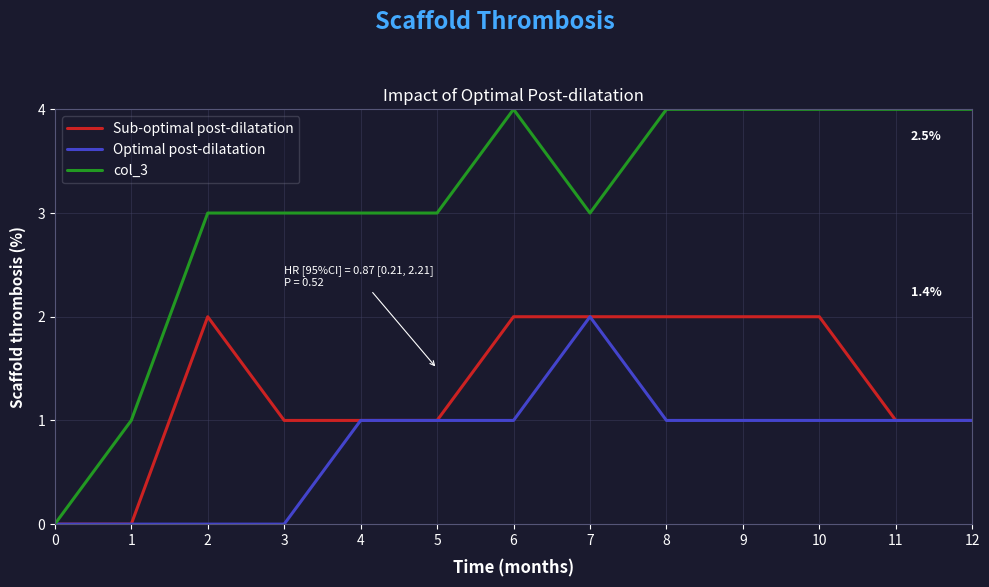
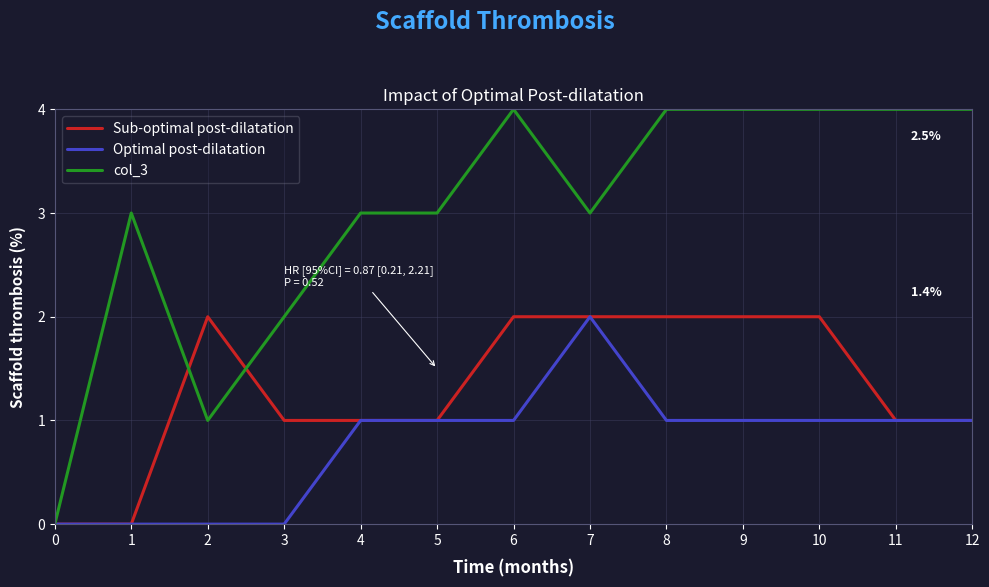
  {
    "Sub-optimal post-dilatation": {
      "2": 2,
      "3": 1,
      "6": 2,
      "8": 2,
      "9": 2,
      "10": 2
    },
    "Optimal post-dilatation": {
      "2": 0,
      "3": 0,
      "6": 1,
      "8": 1,
      "9": 1,
      "10": 1
    },
    "col_3": {
-     "1": 1,
-     "2": 3,
-     "3": 3,
+     "1": 3,
+     "2": 1,
+     "3": 2,
      "4": 3,
      "5": 3,
      "6": 4,
      "7": 3,
      "8": 4,
      "9": 4,
      "10": 4,
      "11": 4,
      "12": 4
    }
  }
